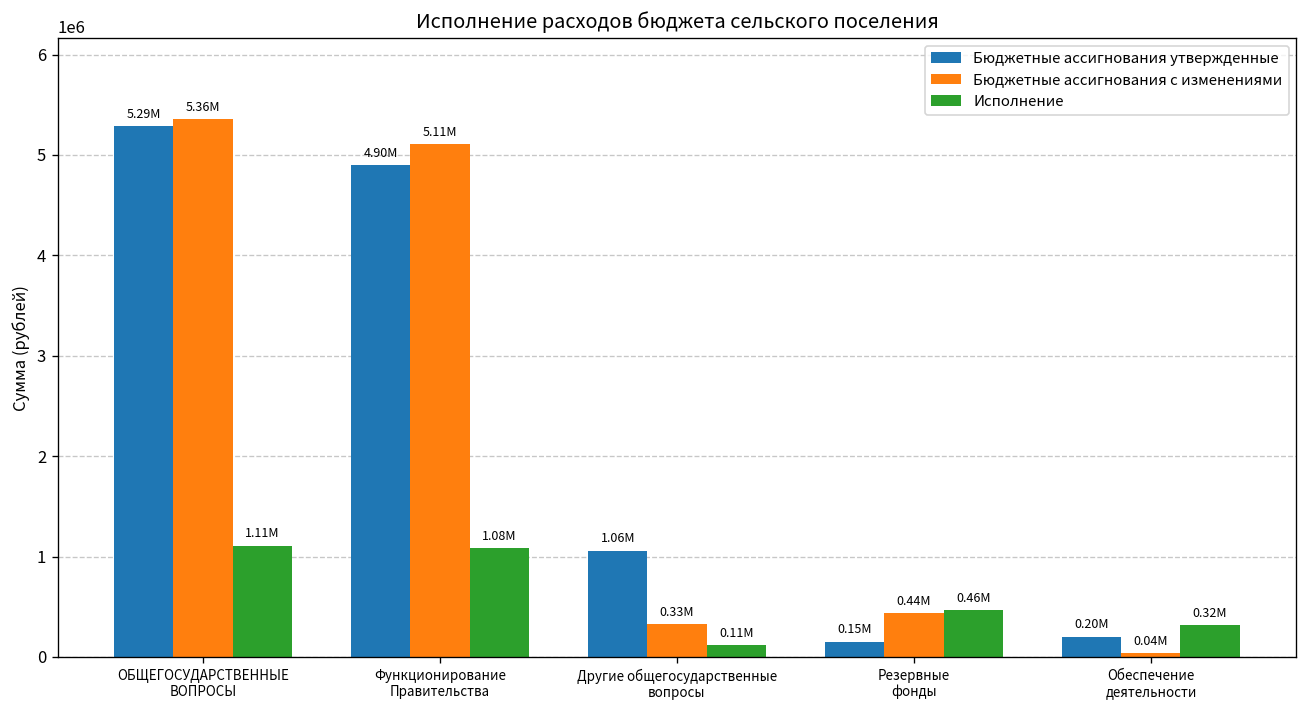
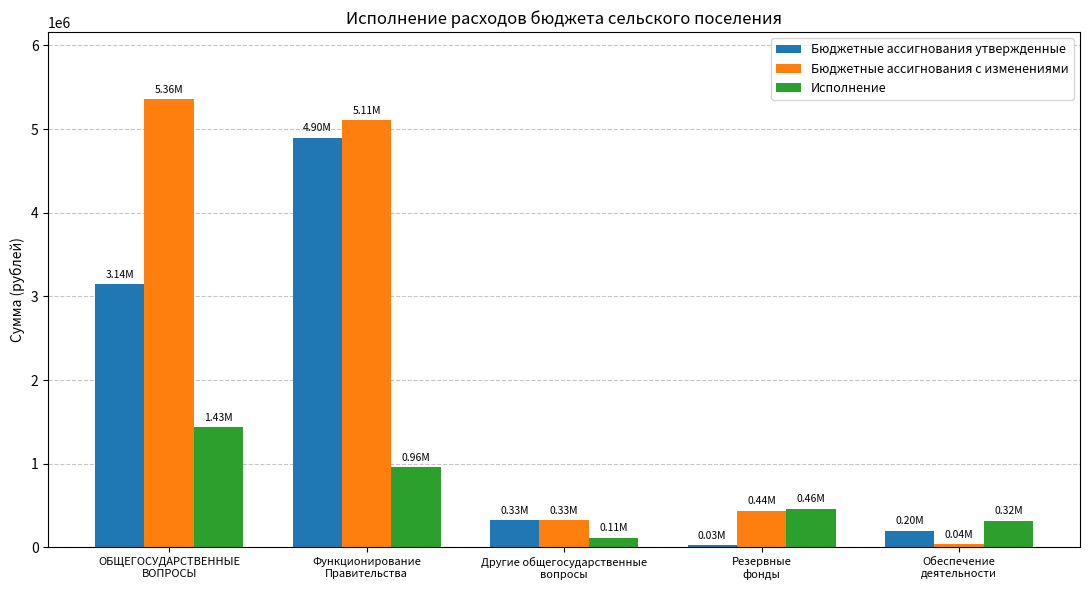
  {
    "Бюджетные ассигнования утвержденные": {
-     "ОБЩЕГОСУДАРСТВЕННЫЕ ВОПРОСЫ": "5.29M",
+     "ОБЩЕГОСУДАРСТВЕННЫЕ ВОПРОСЫ": "3.14M",
      "Функционирование Правительства": "4.90M",
-     "Другие общегосударственные вопросы": "1.06M",
-     "Резервные фонды": "0.15M",
+     "Другие общегосударственные вопросы": "0.33M",
+     "Резервные фонды": "0.03M",
      "Обеспечение деятельности": "0.20M"
    },
    "Бюджетные ассигнования с изменениями": {
      "ОБЩЕГОСУДАРСТВЕННЫЕ ВОПРОСЫ": "5.36M",
      "Функционирование Правительства": "5.11M",
      "Другие общегосударственные вопросы": "0.33M",
      "Резервные фонды": "0.44M",
      "Обеспечение деятельности": "0.04M"
    },
    "Исполнение": {
-     "ОБЩЕГОСУДАРСТВЕННЫЕ ВОПРОСЫ": "1.11M",
-     "Функционирование Правительства": "1.08M",
+     "ОБЩЕГОСУДАРСТВЕННЫЕ ВОПРОСЫ": "1.43M",
+     "Функционирование Правительства": "0.96M",
      "Другие общегосударственные вопросы": "0.11M",
      "Резервные фонды": "0.46M",
      "Обеспечение деятельности": "0.32M"
    }
  }
